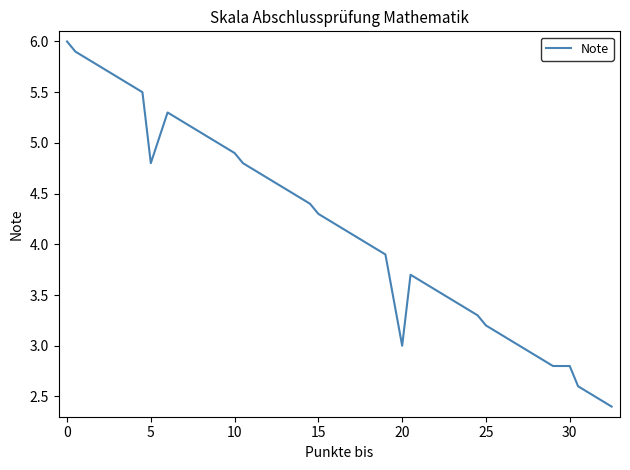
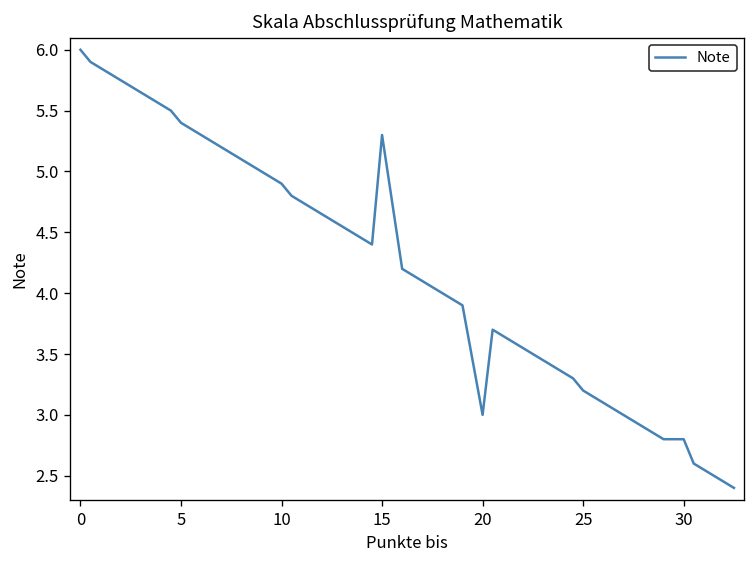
  {
    "0": 6.0,
-   "5": 4.8,
+   "5": 5.4,
    "10": 4.9,
-   "15": 4.3,
+   "15": 5.3,
    "20": 3.0,
    "25": 3.2,
    "30": 2.8
  }
